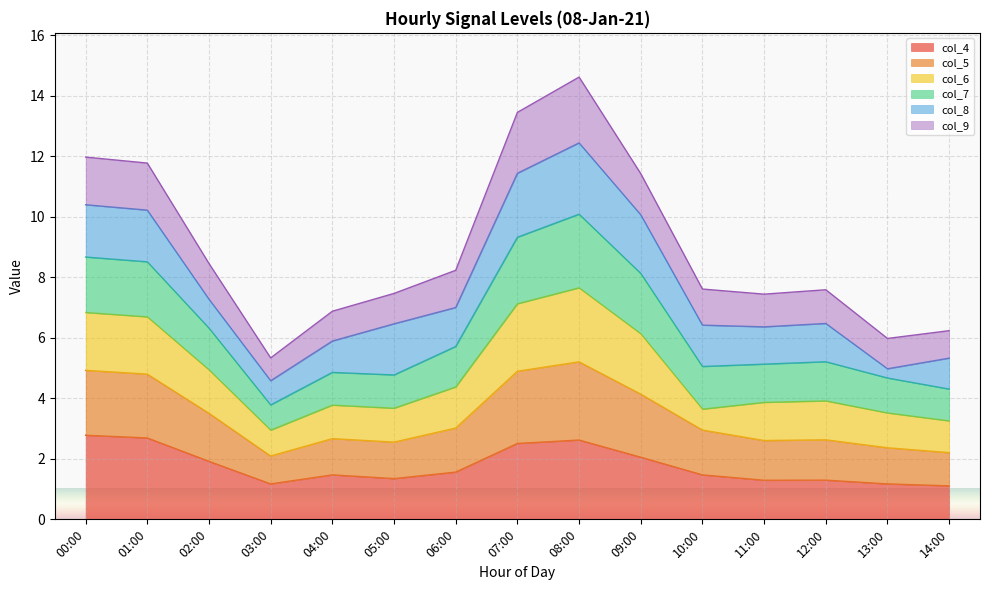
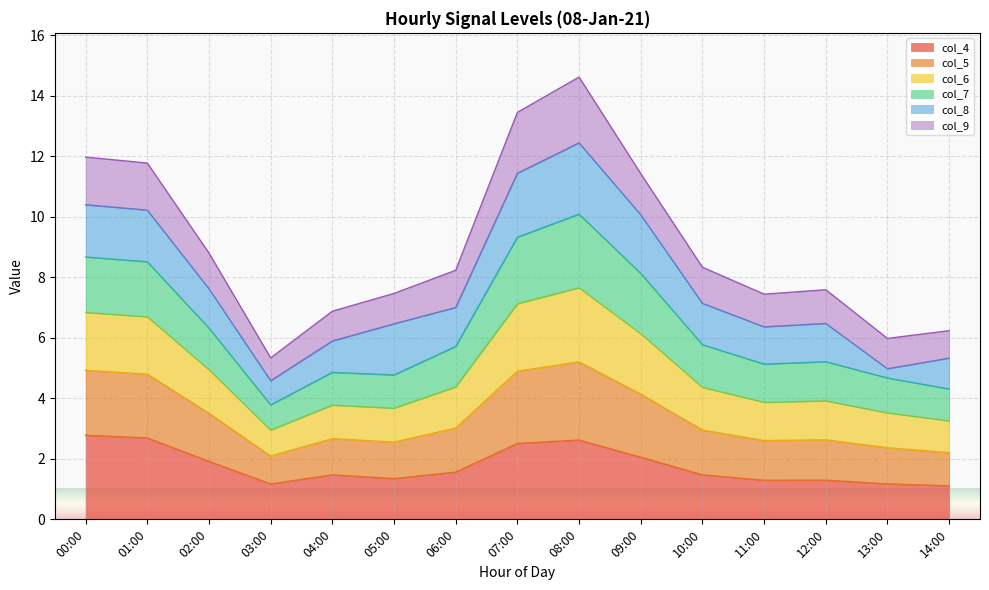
  {
    "col_6": {
      "00:00": 1.9,
      "01:00": 1.9,
      "02:00": 1.4,
      "03:00": 0.9,
      "04:00": 1.1,
      "05:00": 1.1,
      "06:00": 1.4,
      "07:00": 2.2,
      "08:00": 2.4,
      "09:00": 2.0,
-     "10:00": 0.7,
+     "10:00": 1.4,
      "11:00": 1.3,
      "12:00": 1.3,
      "13:00": 1.1,
      "14:00": 1.0
    },
    "col_7": {
      "00:00": 1.8,
      "01:00": 1.8,
      "02:00": 1.4,
      "03:00": 0.8,
      "04:00": 1.1,
      "05:00": 1.1,
      "06:00": 1.3,
      "07:00": 2.2,
      "08:00": 2.4,
      "09:00": 2.0,
      "10:00": 1.4,
      "11:00": 1.3,
      "12:00": 1.3,
      "13:00": 1.2,
      "14:00": 1.1
    },
    "col_8": {
      "00:00": 1.7,
      "01:00": 1.7,
-     "02:00": 1.0,
+     "02:00": 1.3,
      "03:00": 0.8,
      "04:00": 1.0,
      "05:00": 1.7,
      "06:00": 1.3,
      "07:00": 2.1,
      "08:00": 2.4,
      "09:00": 1.9,
      "10:00": 1.4,
      "11:00": 1.2,
      "12:00": 1.3,
      "13:00": 0.3,
      "14:00": 1.0
    },
    "col_9": {
      "00:00": 1.6,
      "01:00": 1.6,
      "02:00": 1.2,
      "03:00": 0.8,
      "04:00": 1.0,
      "05:00": 1.0,
      "06:00": 1.2,
      "07:00": 2.0,
      "08:00": 2.2,
      "09:00": 1.4,
      "10:00": 1.2,
      "11:00": 1.1,
      "12:00": 1.1,
      "13:00": 1.0,
      "14:00": 0.9
    }
  }
